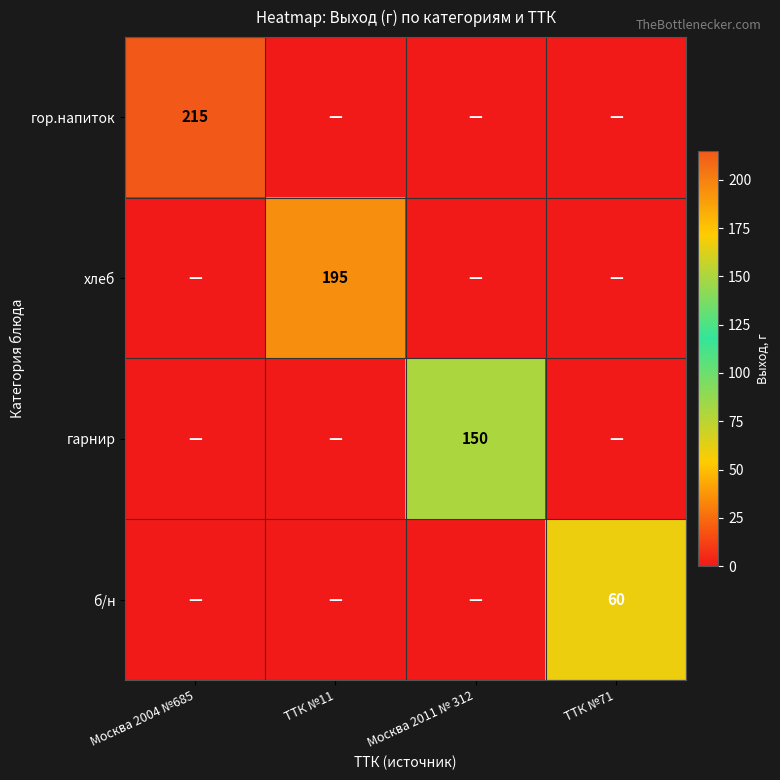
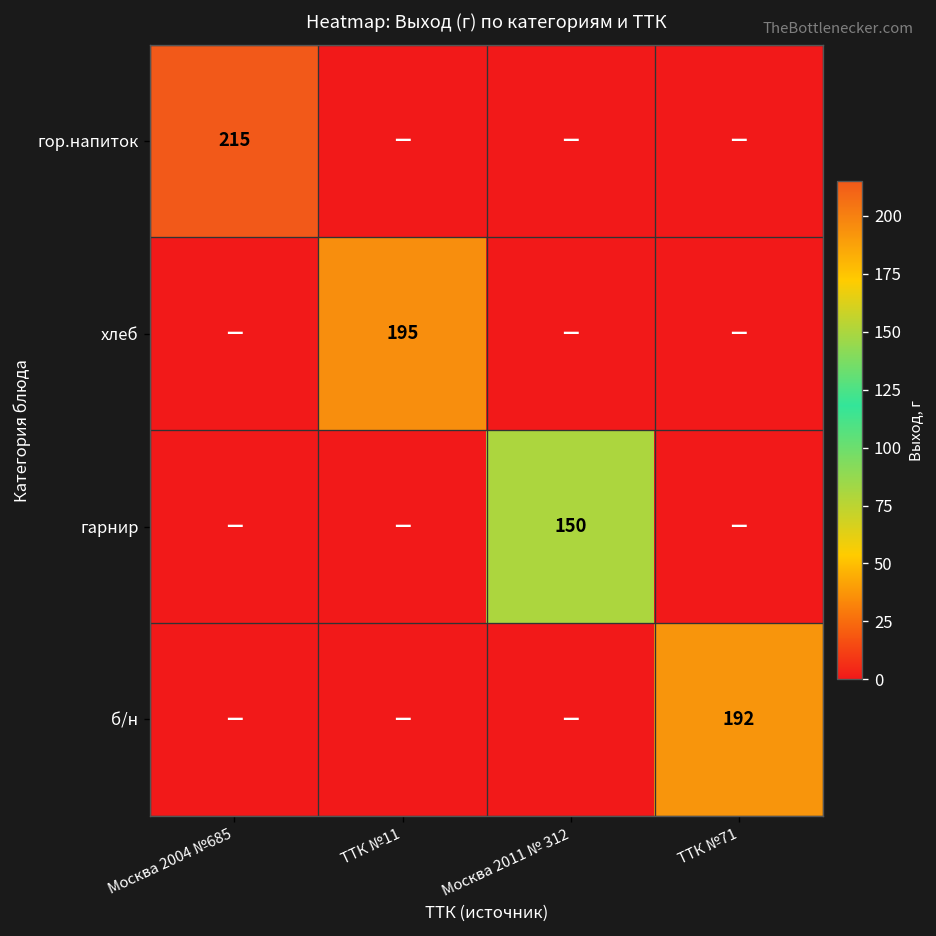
  {
    "гор.напиток": {
      "Москва 2004 №685": 215
    },
    "хлеб": {
      "ТТК №11": 195
    },
    "гарнир": {
      "Москва 2011 № 312": 150
    },
    "б/н": {
-     "ТТК №71": 60
+     "ТТК №71": 192
    }
  }
